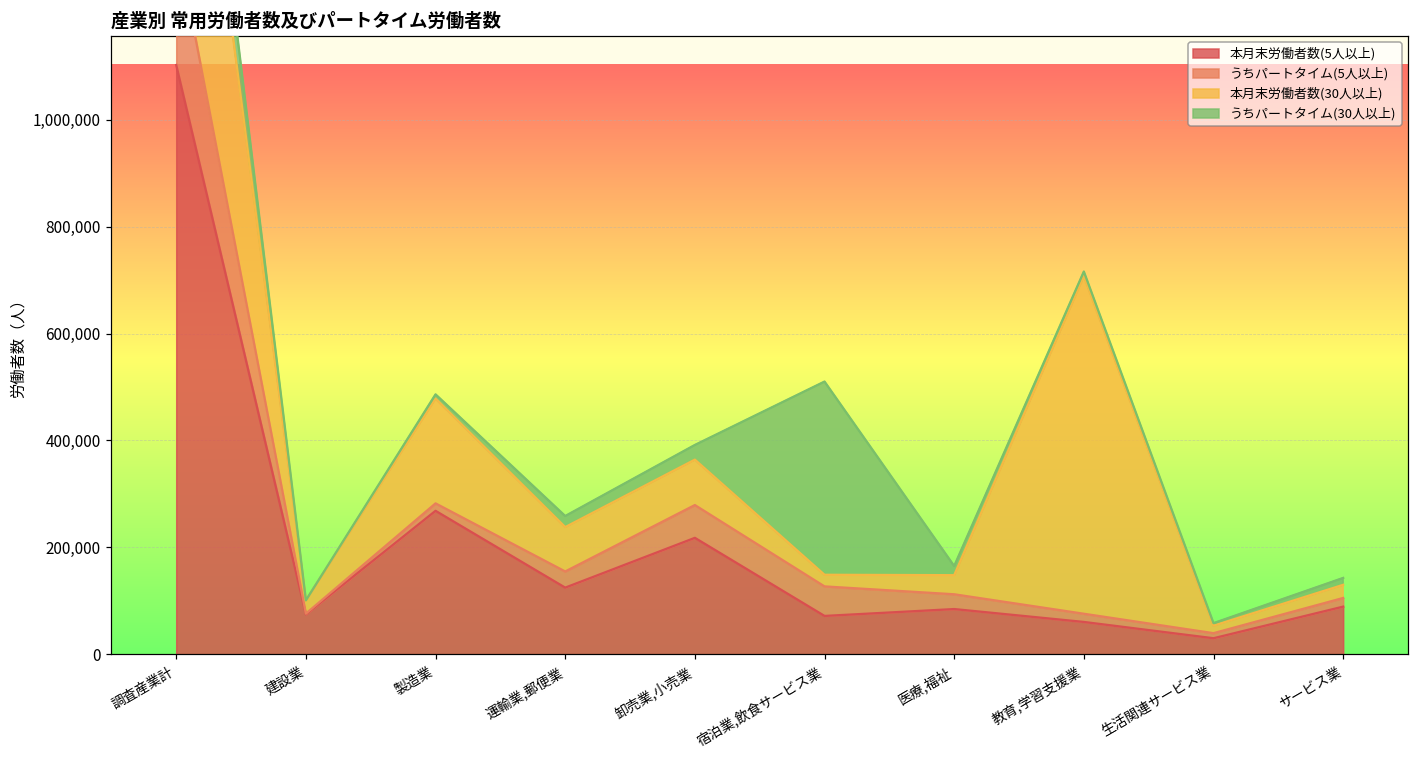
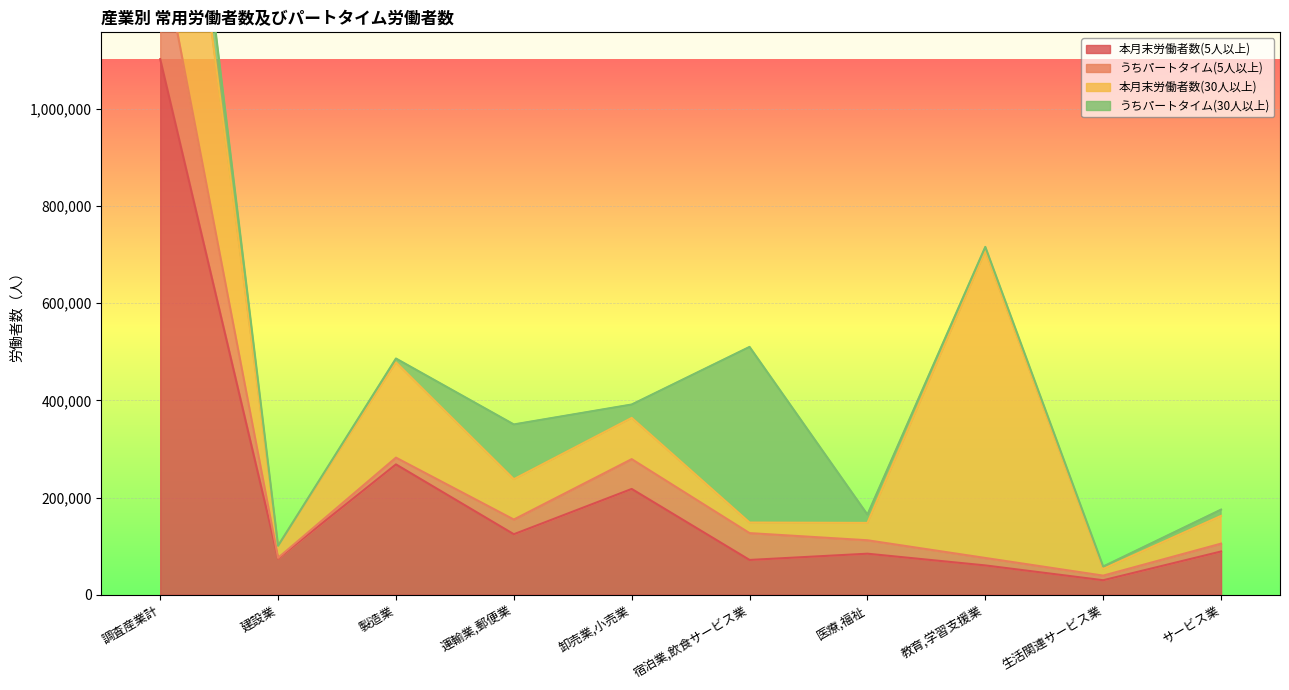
  {
    "本月末労働者数(30人以上)": {
      "製造業": "200,000",
      "運輸業,郵便業": "80,000",
      "卸売業,小売業": "80,000",
      "宿泊業,飲食サービス業": "20,000",
      "医療,福祉": "40,000",
      "教育,学習支援業": "630,000",
-     "サービス業": "20,000"
+     "サービス業": "60,000"
    },
    "うちパートタイム(30人以上)": {
      "製造業": "10,000",
-     "運輸業,郵便業": "20,000",
+     "運輸業,郵便業": "110,000",
      "卸売業,小売業": "30,000",
      "宿泊業,飲食サービス業": "360,000",
      "医療,福祉": "20,000",
      "教育,学習支援業": "10,000",
      "サービス業": "10,000"
    }
  }
